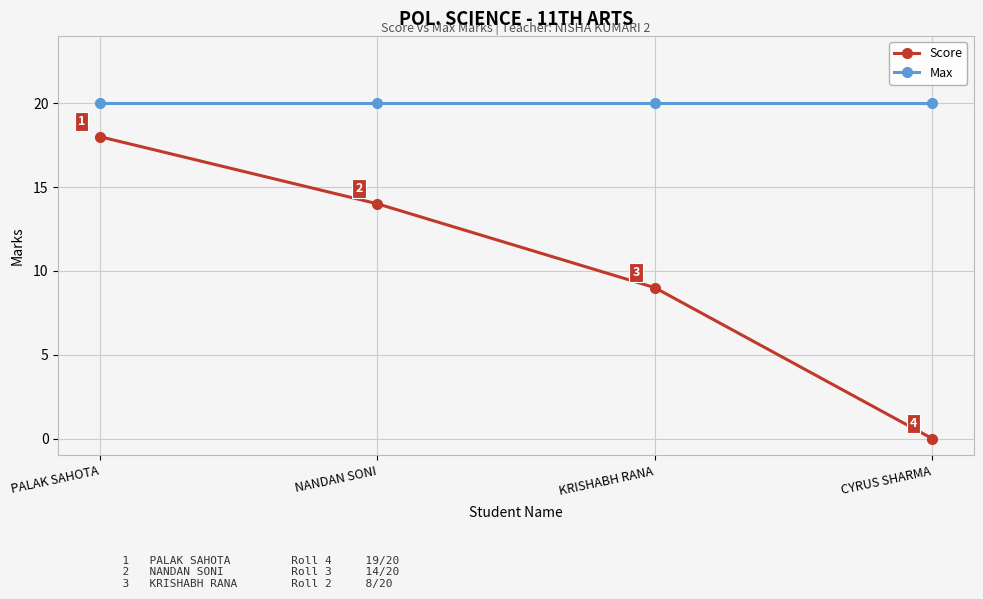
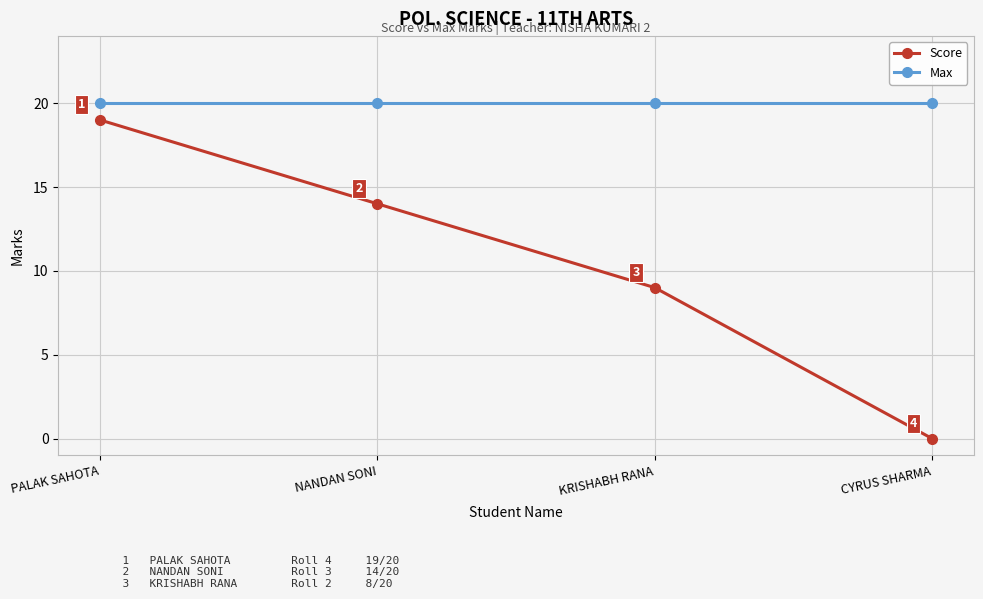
  {
    "Score": {
-     "PALAK SAHOTA": 18
+     "PALAK SAHOTA": 19
    },
    "Max": {
      "PALAK SAHOTA": 20,
      "NANDAN SONI": 20,
      "KRISHABH RANA": 20,
      "CYRUS SHARMA": 20
    }
  }
